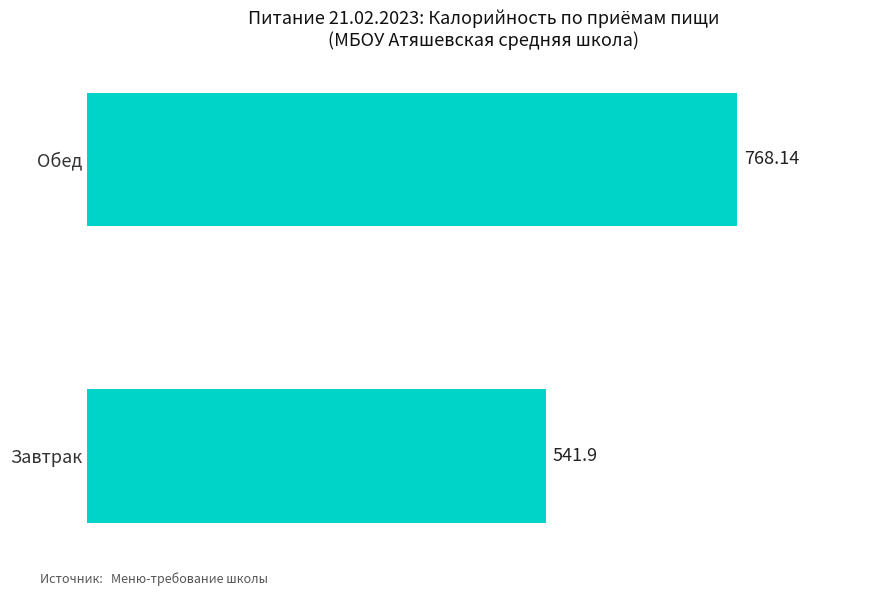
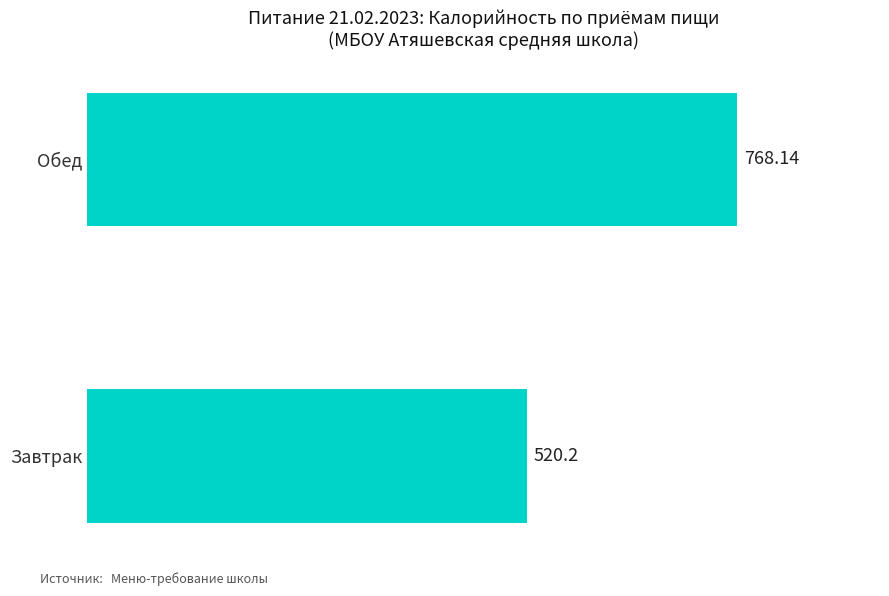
  {
    "Обед": 768.14,
-   "Завтрак": 541.9
+   "Завтрак": 520.2
  }
